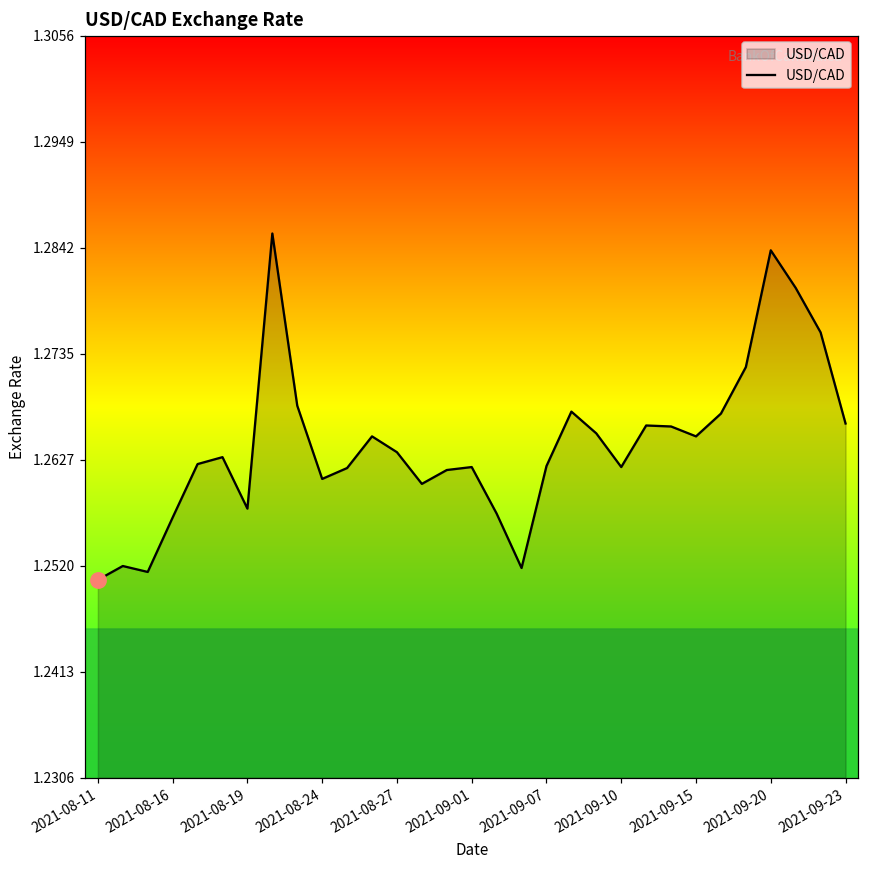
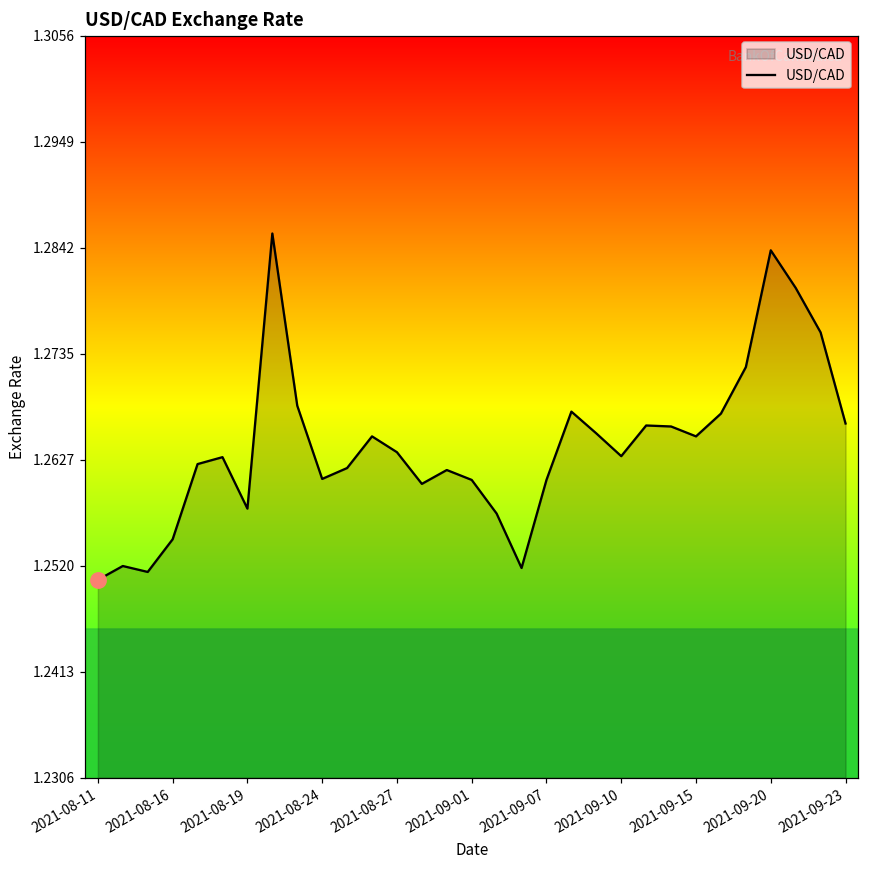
  {
    "USD/CAD": {
-     "2021-08-16": 1.257,
+     "2021-08-16": 1.255,
      "2021-08-19": 1.258,
      "2021-08-24": 1.261,
      "2021-08-27": 1.264,
-     "2021-09-01": 1.262,
-     "2021-09-07": 1.262,
-     "2021-09-10": 1.262,
+     "2021-09-01": 1.261,
+     "2021-09-07": 1.261,
+     "2021-09-10": 1.263,
      "2021-09-15": 1.265,
      "2021-09-20": 1.284,
      "2021-09-23": 1.266
    }
  }
